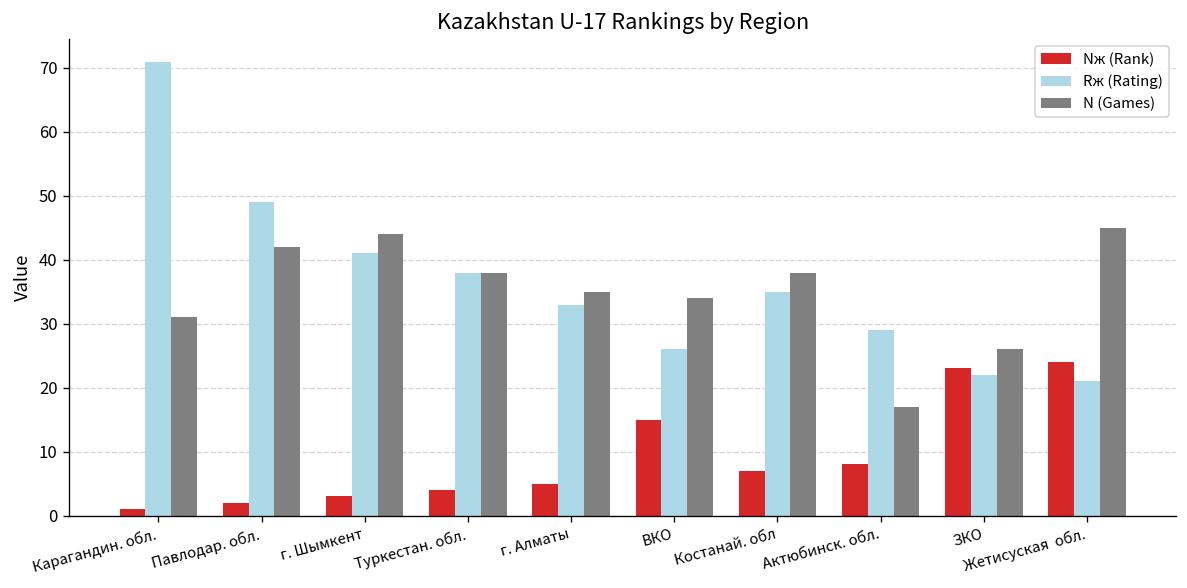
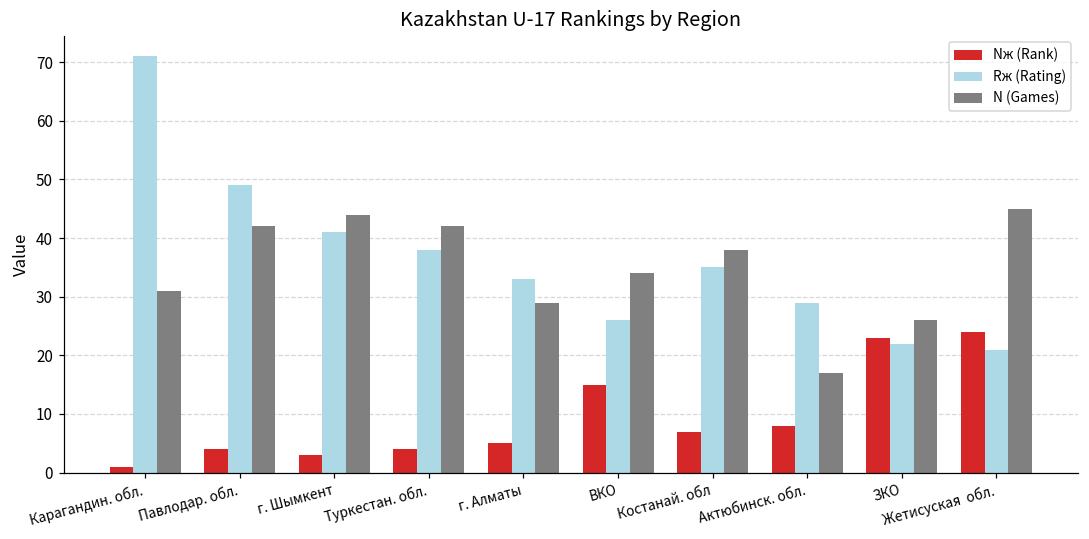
  {
    "Nж (Rank)": {
      "Карагандин. обл.": 1,
-     "Павлодар. обл.": 2,
+     "Павлодар. обл.": 4,
      "г. Шымкент": 3,
      "Туркестан. обл.": 4,
      "г. Алматы": 5,
      "ВКО": 15,
      "Костанай. обл": 7,
      "Актюбинск. обл.": 8,
      "ЗКО": 23,
      "Жетисуская обл.": 24
    },
    "Rж (Rating)": {
      "Карагандин. обл.": 71,
      "Павлодар. обл.": 49,
      "г. Шымкент": 41,
      "Туркестан. обл.": 38,
      "г. Алматы": 33,
      "ВКО": 26,
      "Костанай. обл": 35,
      "Актюбинск. обл.": 29,
      "ЗКО": 22,
      "Жетисуская обл.": 21
    },
    "N (Games)": {
      "Карагандин. обл.": 31,
      "Павлодар. обл.": 42,
      "г. Шымкент": 44,
-     "Туркестан. обл.": 38,
-     "г. Алматы": 35,
+     "Туркестан. обл.": 42,
+     "г. Алматы": 29,
      "ВКО": 34,
      "Костанай. обл": 38,
      "Актюбинск. обл.": 17,
      "ЗКО": 26,
      "Жетисуская обл.": 45
    }
  }
